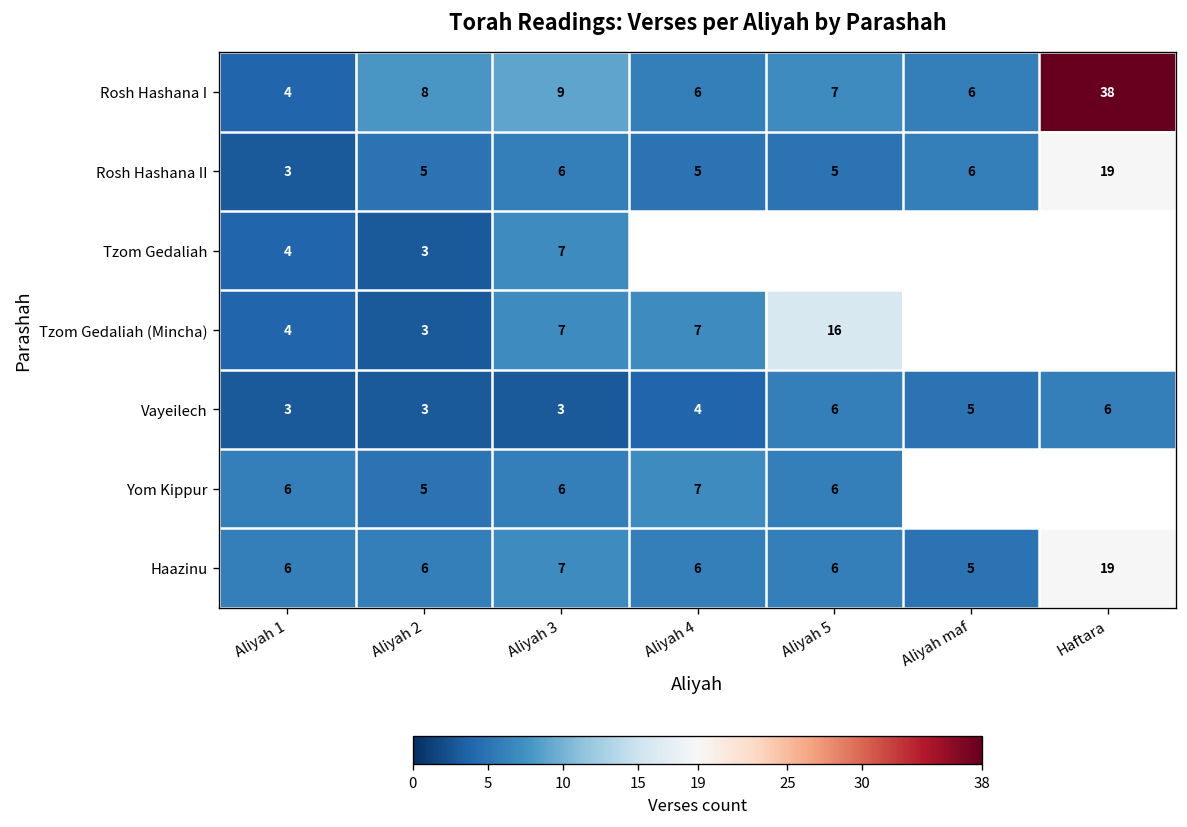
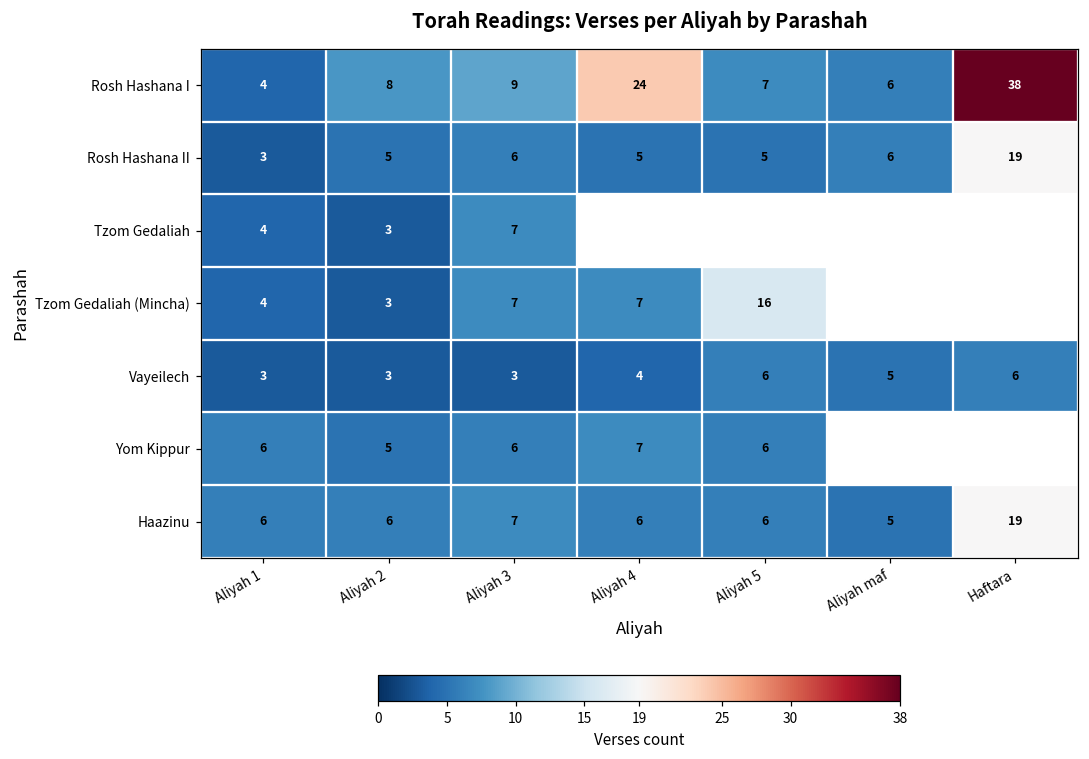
  {
    "Rosh Hashana I": {
      "Aliyah 1": 4,
      "Aliyah 2": 8,
      "Aliyah 3": 9,
-     "Aliyah 4": 6,
+     "Aliyah 4": 24,
      "Aliyah 5": 7,
      "Aliyah maf": 6,
      "Haftara": 38
    },
    "Rosh Hashana II": {
      "Aliyah 1": 3,
      "Aliyah 2": 5,
      "Aliyah 3": 6,
      "Aliyah 4": 5,
      "Aliyah 5": 5,
      "Aliyah maf": 6,
      "Haftara": 19
    },
    "Tzom Gedaliah": {
      "Aliyah 1": 4,
      "Aliyah 2": 3,
      "Aliyah 3": 7
    },
    "Tzom Gedaliah (Mincha)": {
      "Aliyah 1": 4,
      "Aliyah 2": 3,
      "Aliyah 3": 7,
      "Aliyah 4": 7,
      "Aliyah 5": 16
    },
    "Vayeilech": {
      "Aliyah 1": 3,
      "Aliyah 2": 3,
      "Aliyah 3": 3,
      "Aliyah 4": 4,
      "Aliyah 5": 6,
      "Aliyah maf": 5,
      "Haftara": 6
    },
    "Yom Kippur": {
      "Aliyah 1": 6,
      "Aliyah 2": 5,
      "Aliyah 3": 6,
      "Aliyah 4": 7,
      "Aliyah 5": 6
    },
    "Haazinu": {
      "Aliyah 1": 6,
      "Aliyah 2": 6,
      "Aliyah 3": 7,
      "Aliyah 4": 6,
      "Aliyah 5": 6,
      "Aliyah maf": 5,
      "Haftara": 19
    }
  }
